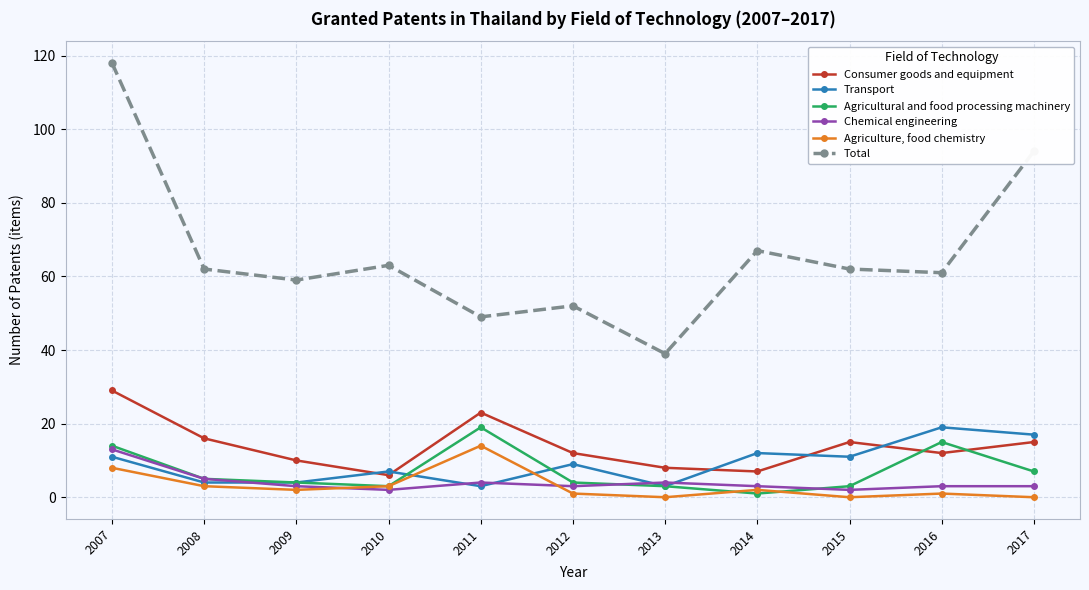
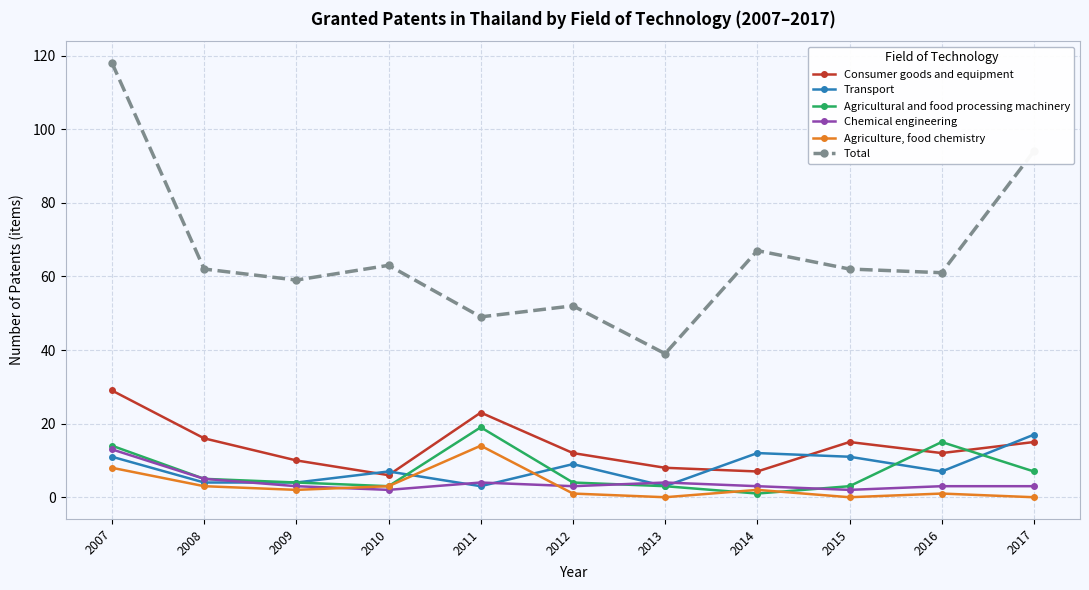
  {
    "Consumer goods and equipment": {
      "2007": 29,
      "2008": 16,
      "2009": 10,
      "2010": 6,
      "2011": 23,
      "2012": 12,
      "2013": 8,
      "2014": 7,
      "2015": 15,
      "2016": 12,
      "2017": 15
    },
    "Transport": {
      "2007": 11,
      "2008": 4,
      "2010": 7,
      "2011": 3,
      "2012": 9,
      "2014": 12,
      "2015": 11,
-     "2016": 19,
+     "2016": 7,
      "2017": 17
    },
    "Agricultural and food processing machinery": {
      "2007": 14,
      "2011": 19,
      "2012": 4,
      "2014": 1,
      "2015": 3,
      "2016": 15,
      "2017": 7
    },
    "Chemical engineering": {
      "2007": 13,
      "2009": 3,
      "2010": 2,
      "2011": 4,
      "2012": 3,
      "2013": 4,
      "2014": 3,
      "2015": 2,
      "2016": 3,
      "2017": 3
    },
    "Agriculture, food chemistry": {
      "2007": 8,
      "2008": 3,
      "2009": 2,
      "2011": 14,
      "2012": 1,
      "2013": 0,
      "2014": 2,
      "2015": 0,
      "2016": 1,
      "2017": 0
    },
    "Total": {
      "2007": 118,
      "2008": 62,
      "2009": 59,
      "2010": 63,
      "2011": 49,
      "2012": 52,
      "2013": 39,
      "2014": 67,
      "2015": 62,
      "2016": 61
    }
  }
